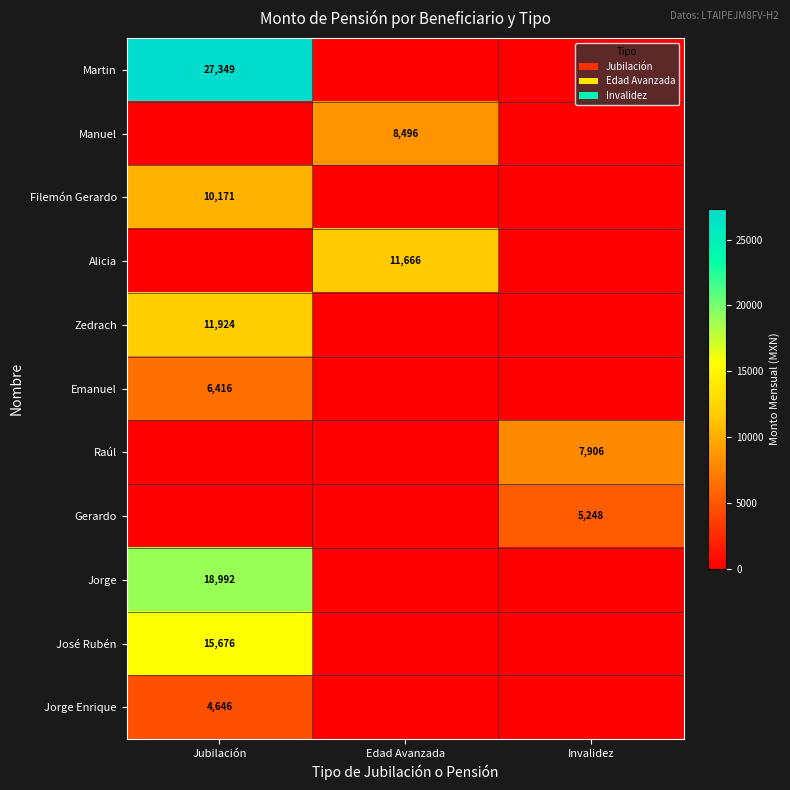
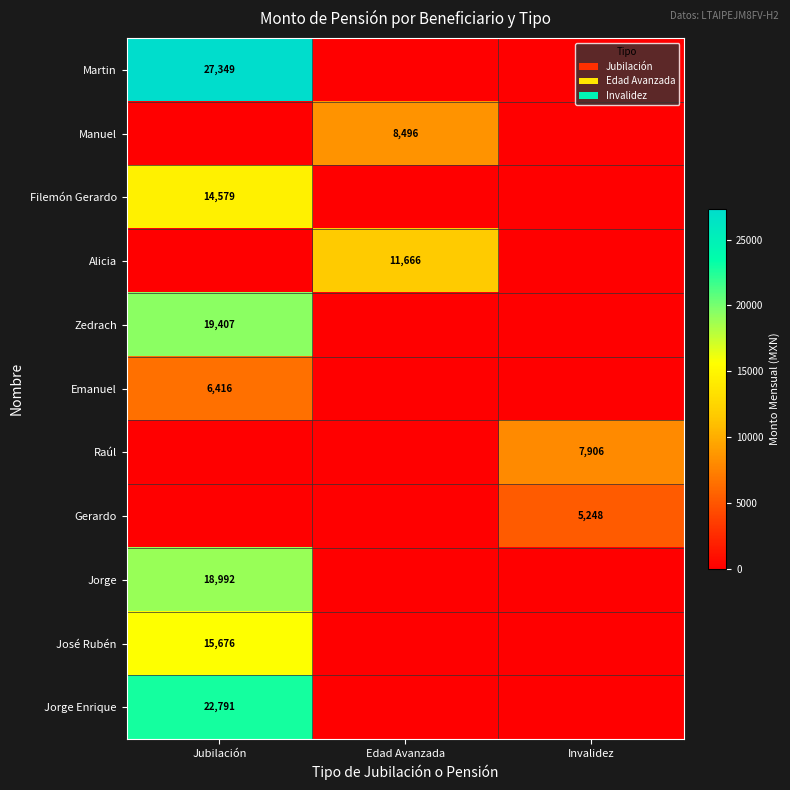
  {
    "Martin": {
      "Jubilación": "27,349"
    },
    "Manuel": {
      "Edad Avanzada": "8,496"
    },
    "Filemón Gerardo": {
-     "Jubilación": "10,171"
+     "Jubilación": "14,579"
    },
    "Alicia": {
      "Edad Avanzada": "11,666"
    },
    "Zedrach": {
-     "Jubilación": "11,924"
+     "Jubilación": "19,407"
    },
    "Emanuel": {
      "Jubilación": "6,416"
    },
    "Raúl": {
      "Invalidez": "7,906"
    },
    "Gerardo": {
      "Invalidez": "5,248"
    },
    "Jorge": {
      "Jubilación": "18,992"
    },
    "José Rubén": {
      "Jubilación": "15,676"
    },
    "Jorge Enrique": {
-     "Jubilación": "4,646"
+     "Jubilación": "22,791"
    }
  }
